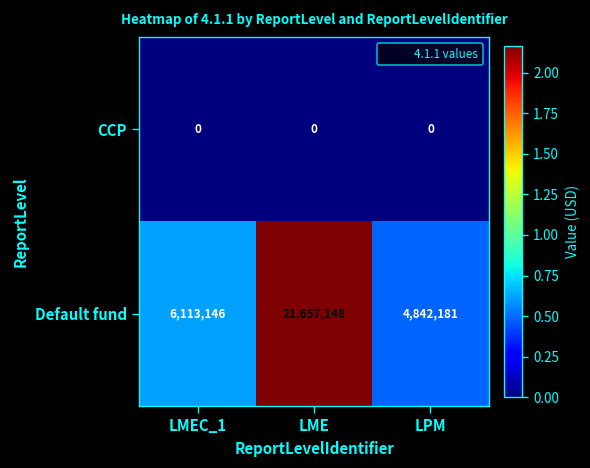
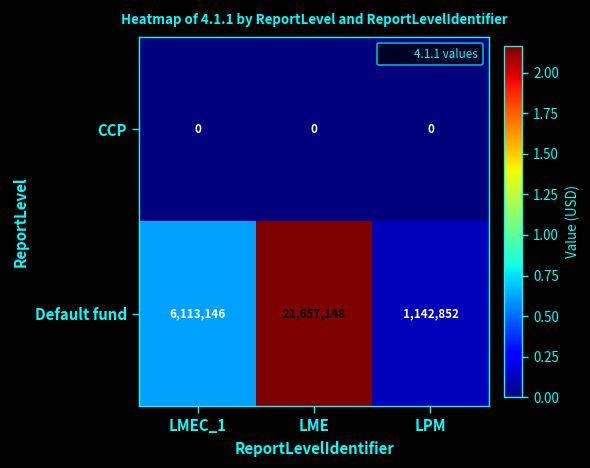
  {
    "CCP": {
      "LMEC_1": "0",
      "LME": "0",
      "LPM": "0"
    },
    "Default fund": {
      "LMEC_1": "6,113,146",
      "LME": "21,657,148",
-     "LPM": "4,842,181"
+     "LPM": "1,142,852"
    }
  }
